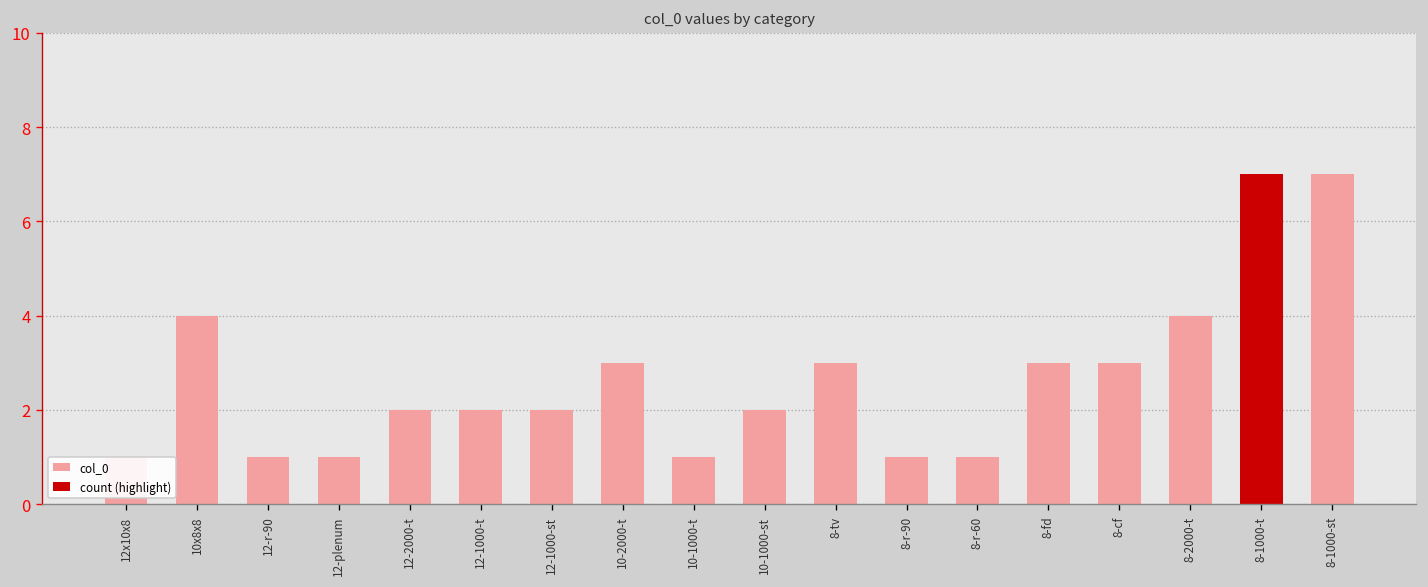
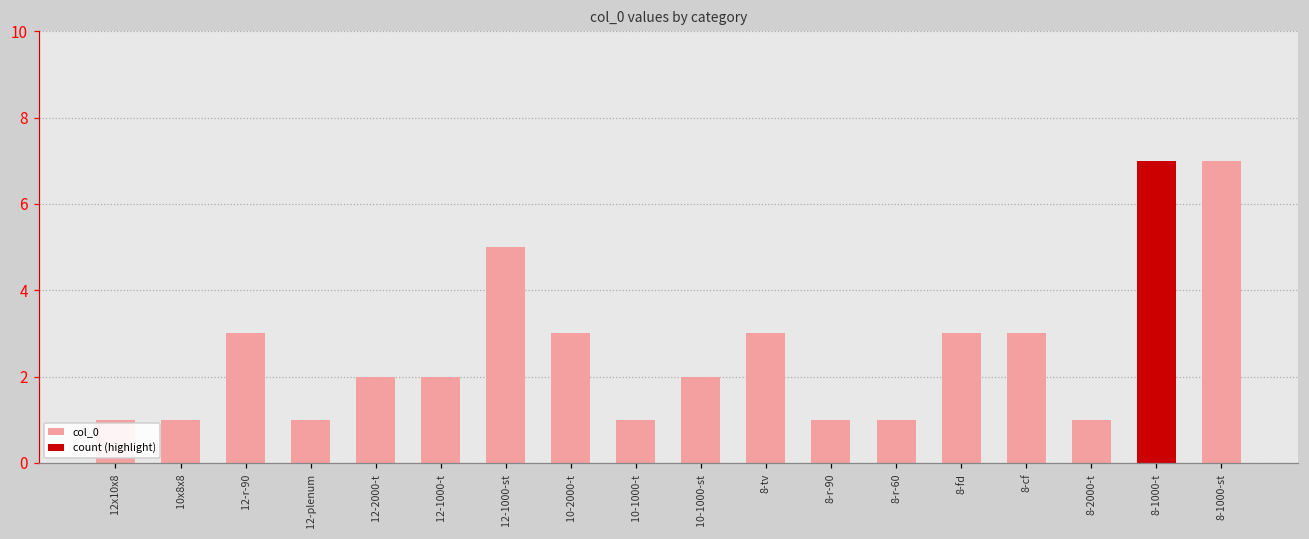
  {
    "col_0": {
      "12x10x8": 1,
-     "10x8x8": 4,
-     "12-r-90": 1,
+     "10x8x8": 1,
+     "12-r-90": 3,
      "12-plenum": 1,
      "12-2000-t": 2,
      "12-1000-t": 2,
-     "12-1000-st": 2,
+     "12-1000-st": 5,
      "10-2000-t": 3,
      "10-1000-t": 1,
      "10-1000-st": 2,
      "8-tv": 3,
      "8-r-90": 1,
      "8-r-60": 1,
      "8-fd": 3,
      "8-cf": 3,
-     "8-2000-t": 4,
+     "8-2000-t": 1,
      "8-1000-t": 7,
      "8-1000-st": 7
    },
    "count (highlight)": {
      "8-1000-t": 7
    }
  }
